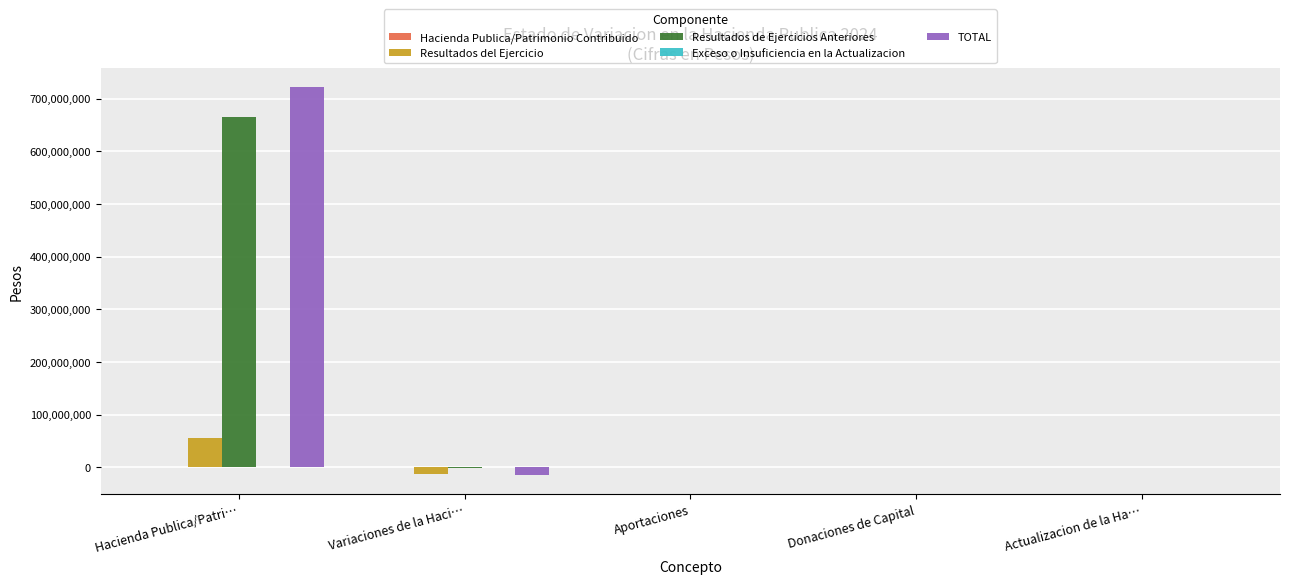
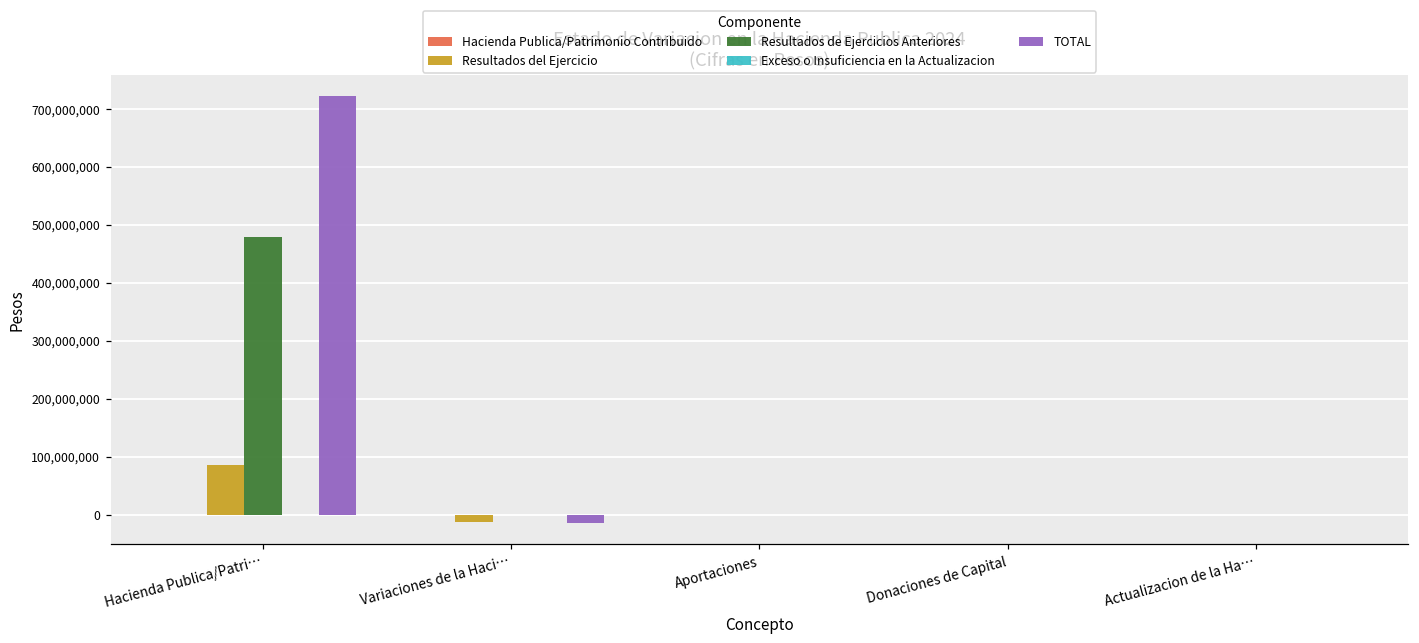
  {
    "Hacienda Publica/Patrimonio Contribuido": {
      "Hacienda Publica/Patri…": "0",
      "Variaciones de la Haci…": "0",
      "Aportaciones": "0",
      "Donaciones de Capital": "0",
      "Actualizacion de la Ha…": "0"
    },
    "Resultados del Ejercicio": {
-     "Hacienda Publica/Patri…": "60,000,000",
+     "Hacienda Publica/Patri…": "90,000,000",
      "Variaciones de la Haci…": "-10,000,000",
      "Aportaciones": "0",
      "Donaciones de Capital": "0",
      "Actualizacion de la Ha…": "0"
    },
    "Resultados de Ejercicios Anteriores": {
-     "Hacienda Publica/Patri…": "670,000,000",
+     "Hacienda Publica/Patri…": "480,000,000",
      "Aportaciones": "0",
      "Donaciones de Capital": "0",
      "Actualizacion de la Ha…": "0"
    },
    "Exceso o Insuficiencia en la Actualizacion": {
      "Hacienda Publica/Patri…": "0",
      "Variaciones de la Haci…": "0",
      "Aportaciones": "0",
      "Donaciones de Capital": "0",
      "Actualizacion de la Ha…": "0"
    },
    "TOTAL": {
      "Hacienda Publica/Patri…": "720,000,000",
      "Variaciones de la Haci…": "-10,000,000",
      "Aportaciones": "0",
      "Donaciones de Capital": "0",
      "Actualizacion de la Ha…": "0"
    }
  }
